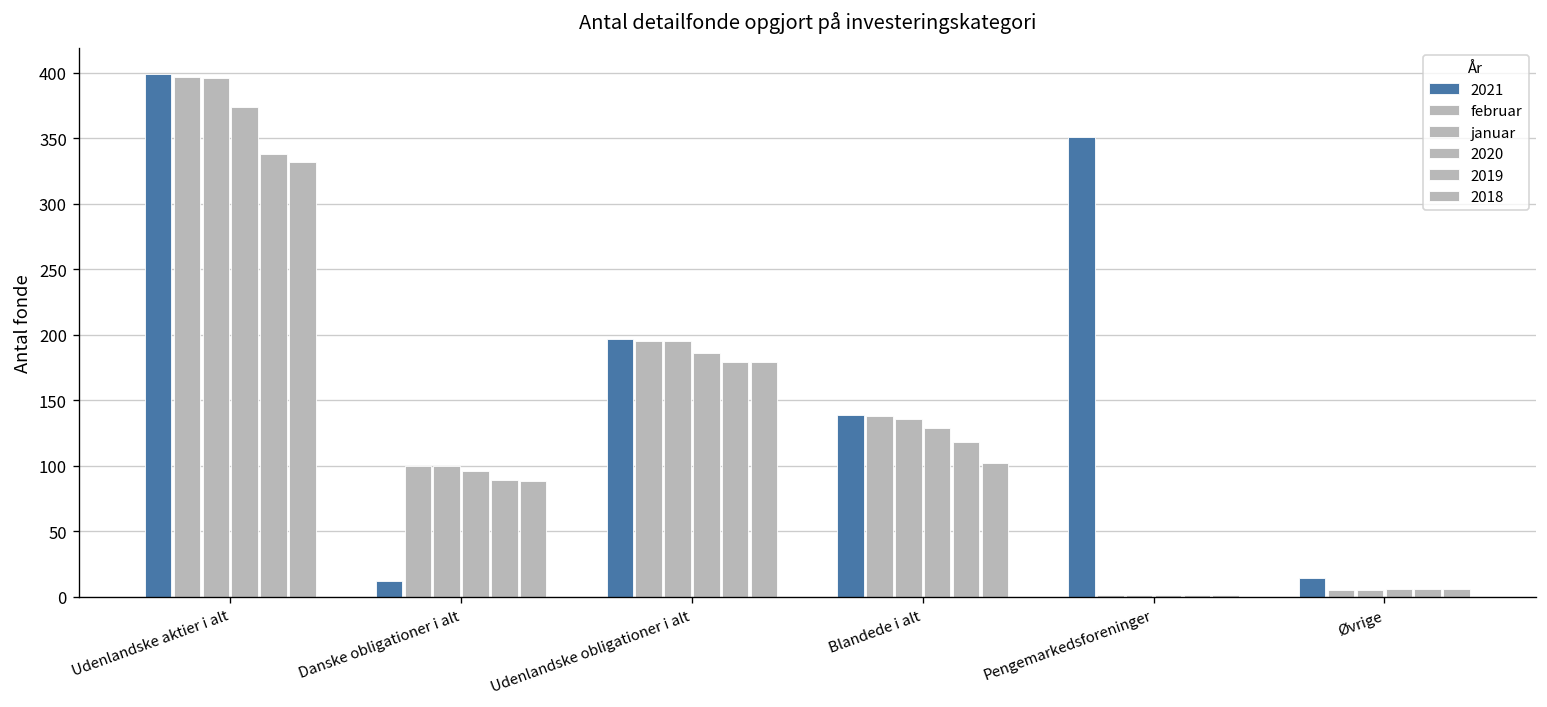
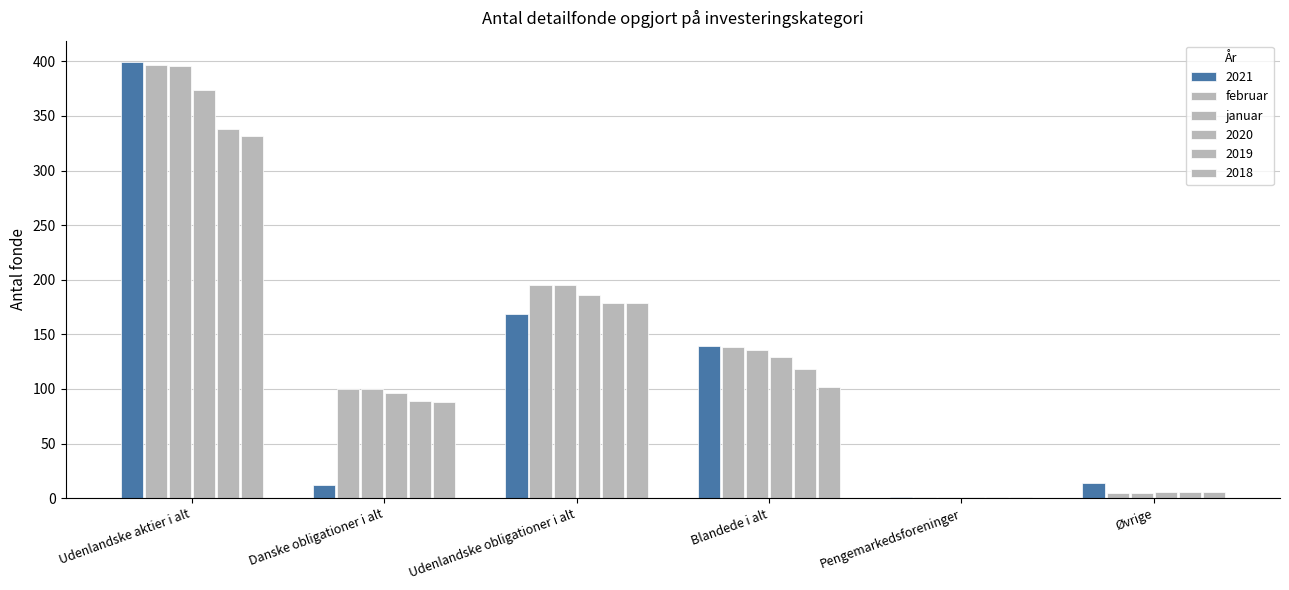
  {
    "2021": {
      "Udenlandske aktier i alt": 399,
      "Danske obligationer i alt": 12,
-     "Udenlandske obligationer i alt": 197,
+     "Udenlandske obligationer i alt": 169,
      "Blandede i alt": 139,
-     "Pengemarkedsforeninger": 351,
+     "Pengemarkedsforeninger": 1,
      "Øvrige": 14
    }
  }
